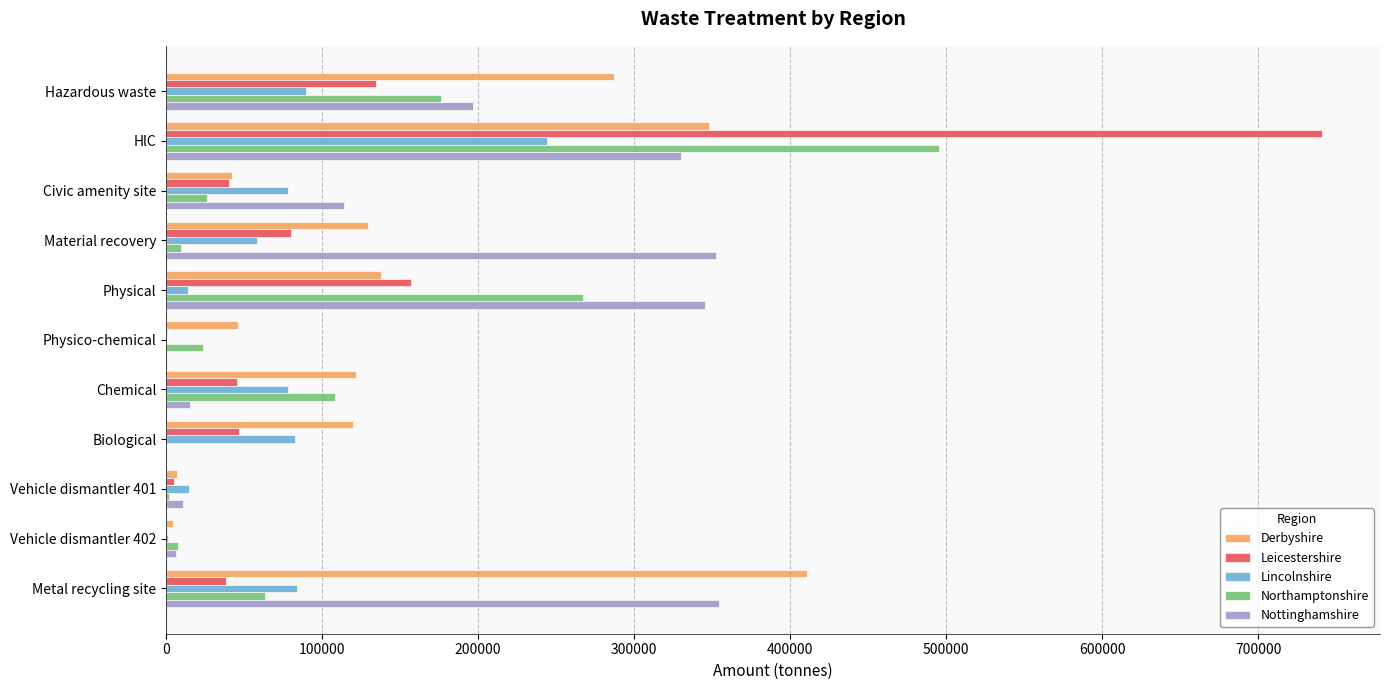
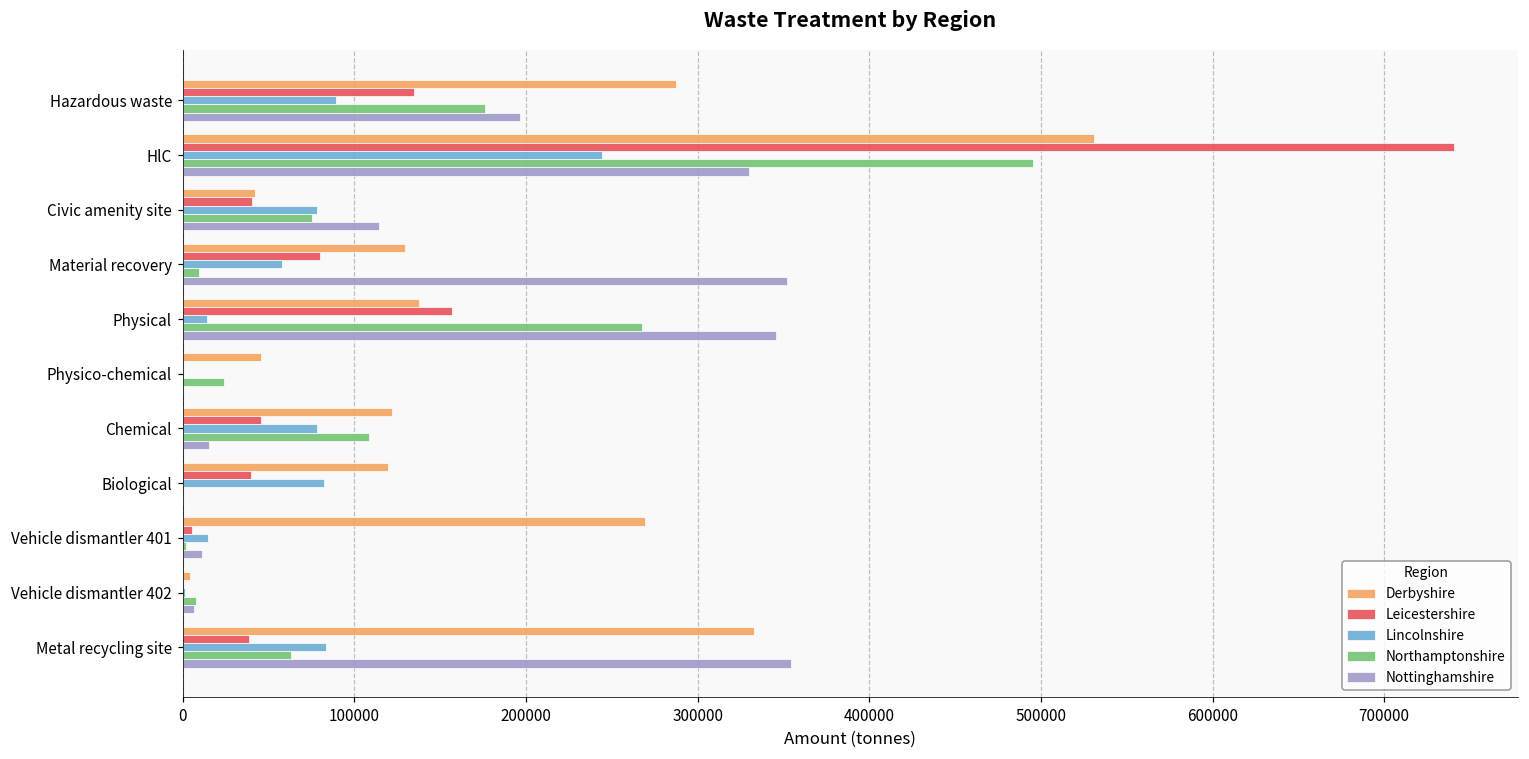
  {
    "Derbyshire": {
      "Hazardous waste": 287000,
-     "HlC": 348000,
+     "HlC": 531000,
      "Civic amenity site": 42000,
      "Material recovery": 130000,
      "Physical": 138000,
      "Physico-chemical": 46000,
      "Chemical": 122000,
      "Biological": 120000,
-     "Vehicle dismantler 401": 7000,
+     "Vehicle dismantler 401": 269000,
      "Vehicle dismantler 402": 4000,
-     "Metal recycling site": 411000
+     "Metal recycling site": 333000
    },
    "Leicestershire": {
      "Hazardous waste": 134000,
      "HlC": 741000,
      "Civic amenity site": 40000,
      "Material recovery": 80000,
      "Physical": 157000,
      "Chemical": 45000,
-     "Biological": 46000,
+     "Biological": 40000,
      "Vehicle dismantler 401": 5000,
      "Metal recycling site": 38000
    },
    "Northamptonshire": {
      "Hazardous waste": 176000,
      "HlC": 495000,
-     "Civic amenity site": 26000,
+     "Civic amenity site": 75000,
      "Material recovery": 10000,
      "Physical": 267000,
      "Physico-chemical": 24000,
      "Chemical": 108000,
      "Biological": 0,
      "Vehicle dismantler 401": 2000,
      "Vehicle dismantler 402": 7000,
      "Metal recycling site": 63000
    }
  }
